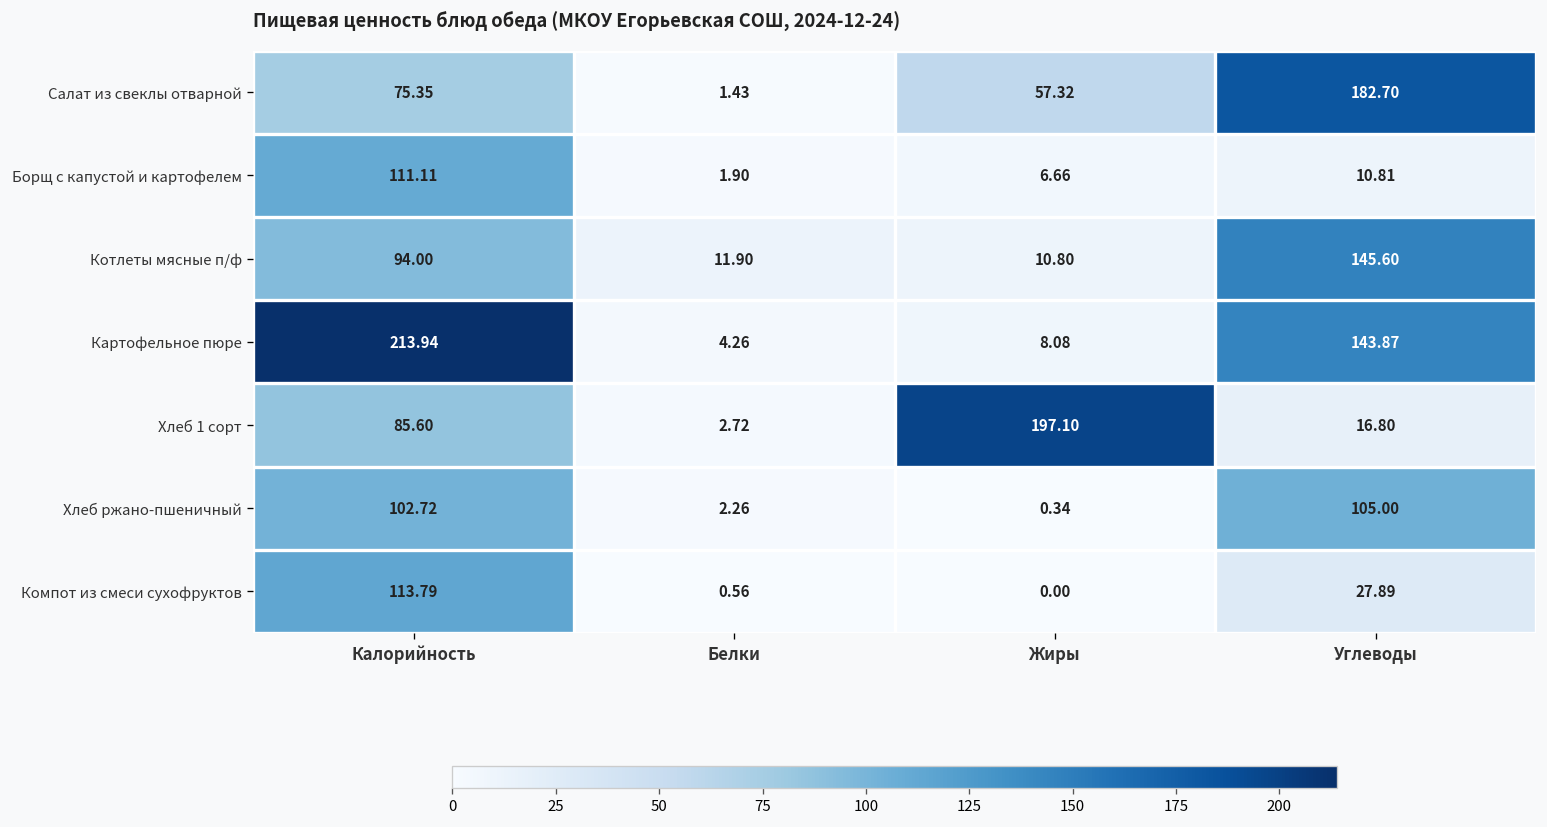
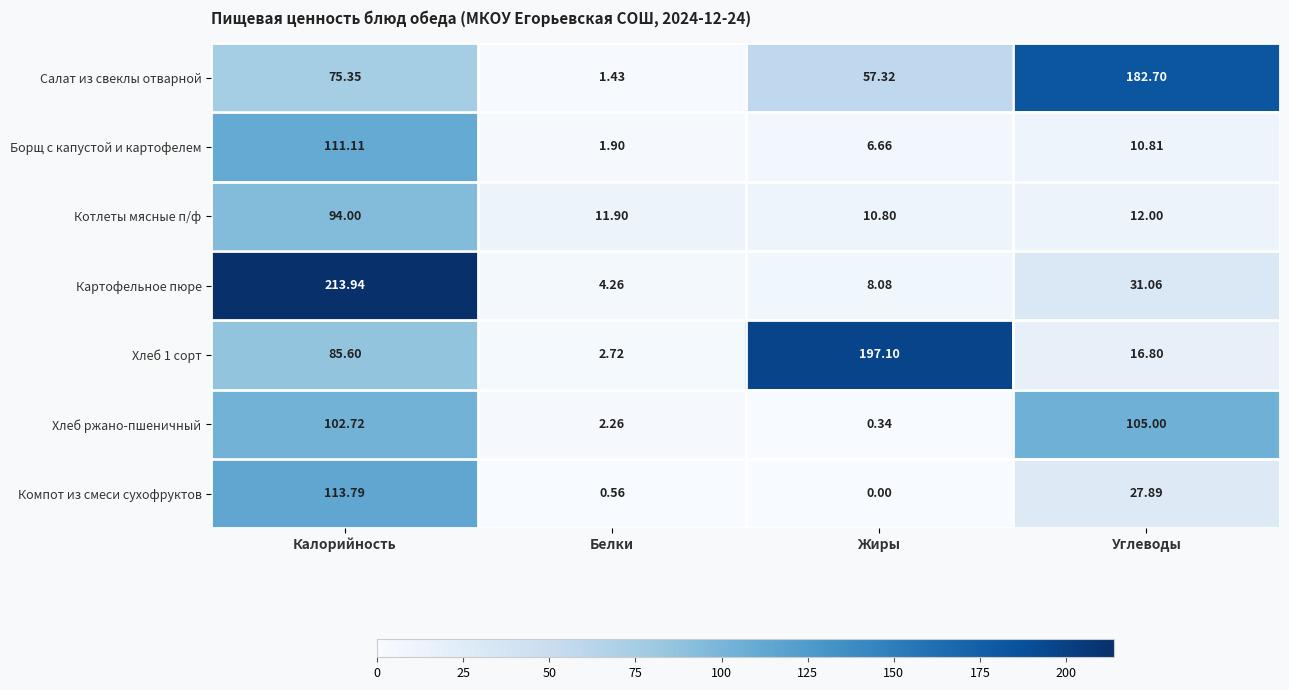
  {
    "Салат из свеклы отварной": {
      "Калорийность": 75.35,
      "Белки": 1.43,
      "Жиры": 57.32,
      "Углеводы": 182.70
    },
    "Борщ с капустой и картофелем": {
      "Калорийность": 111.11,
      "Белки": 1.90,
      "Жиры": 6.66,
      "Углеводы": 10.81
    },
    "Котлеты мясные п/ф": {
      "Калорийность": 94.00,
      "Белки": 11.90,
      "Жиры": 10.80,
-     "Углеводы": 145.60
+     "Углеводы": 12.00
    },
    "Картофельное пюре": {
      "Калорийность": 213.94,
      "Белки": 4.26,
      "Жиры": 8.08,
-     "Углеводы": 143.87
+     "Углеводы": 31.06
    },
    "Хлеб 1 сорт": {
      "Калорийность": 85.60,
      "Белки": 2.72,
      "Жиры": 197.10,
      "Углеводы": 16.80
    },
    "Хлеб ржано-пшеничный": {
      "Калорийность": 102.72,
      "Белки": 2.26,
      "Жиры": 0.34,
      "Углеводы": 105.00
    },
    "Компот из смеси сухофруктов": {
      "Калорийность": 113.79,
      "Белки": 0.56,
      "Жиры": 0.00,
      "Углеводы": 27.89
    }
  }
